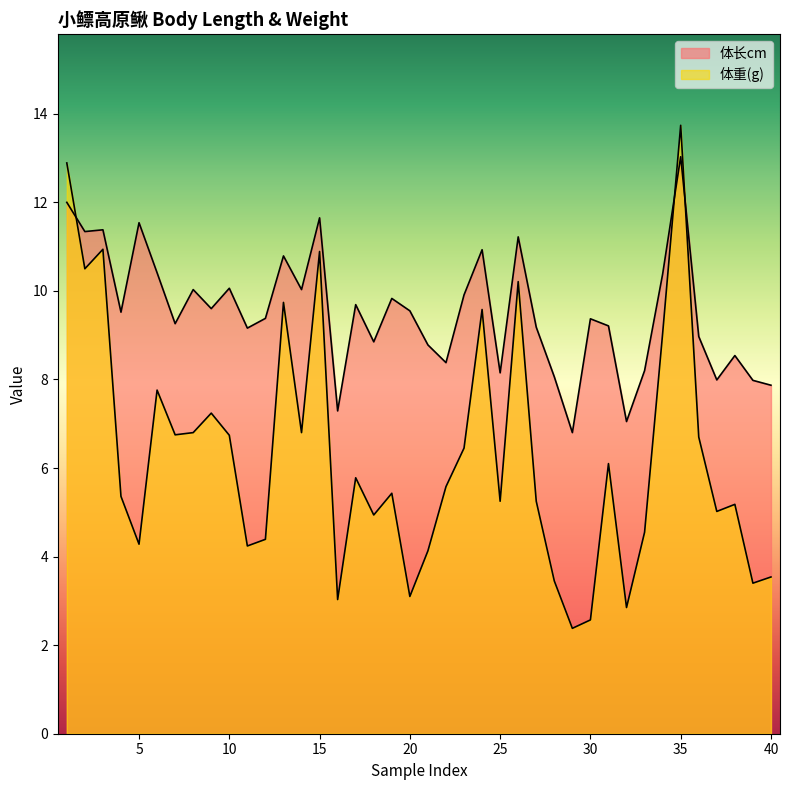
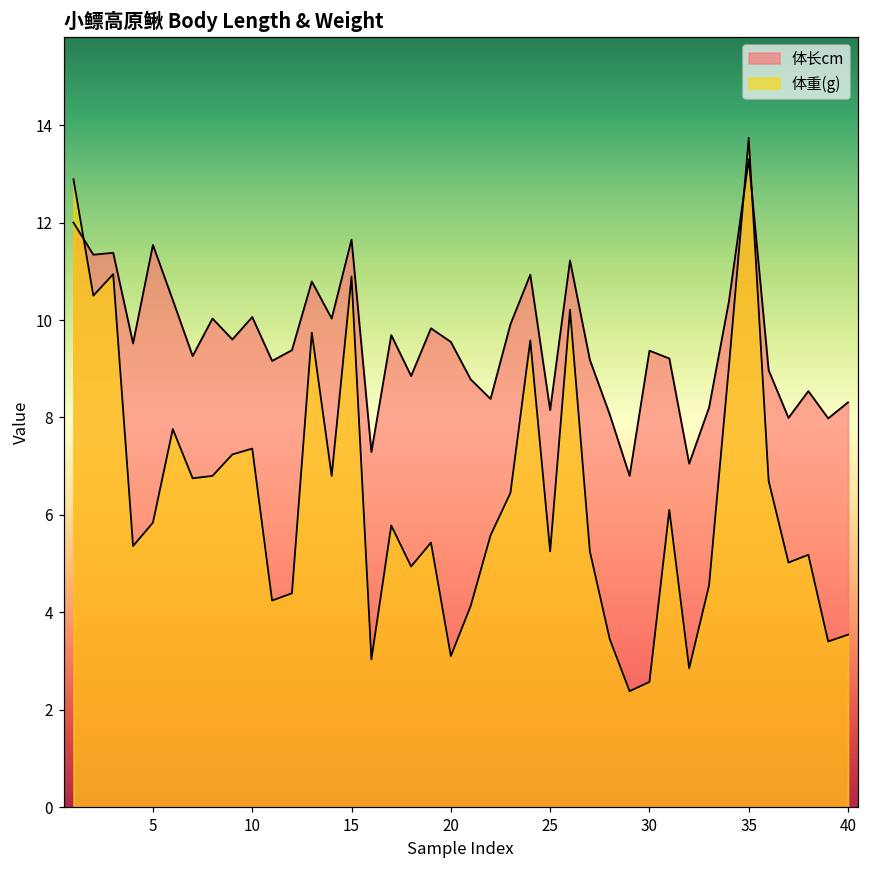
  {
    "体长cm": {
      "5": 11.5,
      "10": 10.1,
      "15": 11.7,
      "20": 9.6,
      "25": 8.2,
      "30": 9.4,
-     "35": 13.0,
-     "40": 7.9
+     "35": 13.3,
+     "40": 8.3
    },
    "体重(g)": {
-     "5": 4.3,
-     "10": 6.7,
+     "5": 5.8,
+     "10": 7.4,
      "15": 10.9,
      "20": 3.1,
      "25": 5.3,
      "30": 2.6,
      "35": 13.7,
      "40": 3.5
    }
  }
